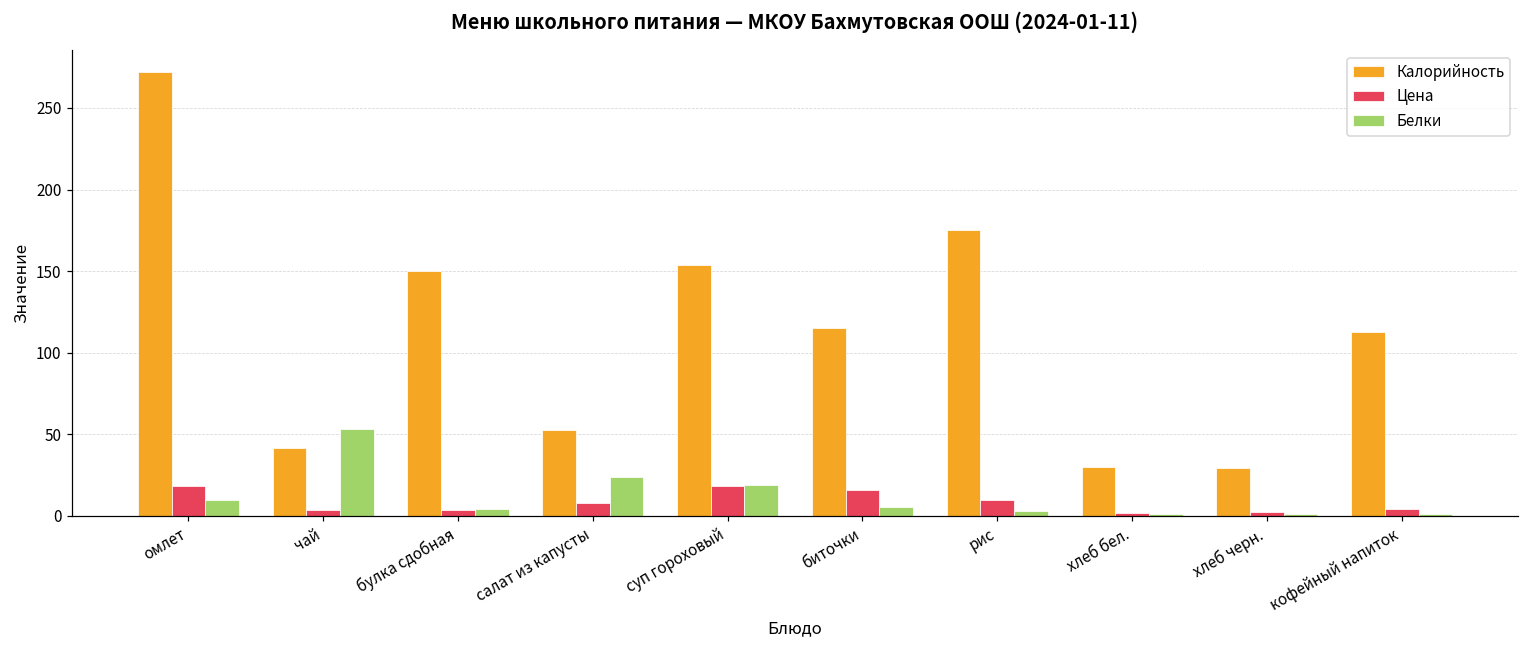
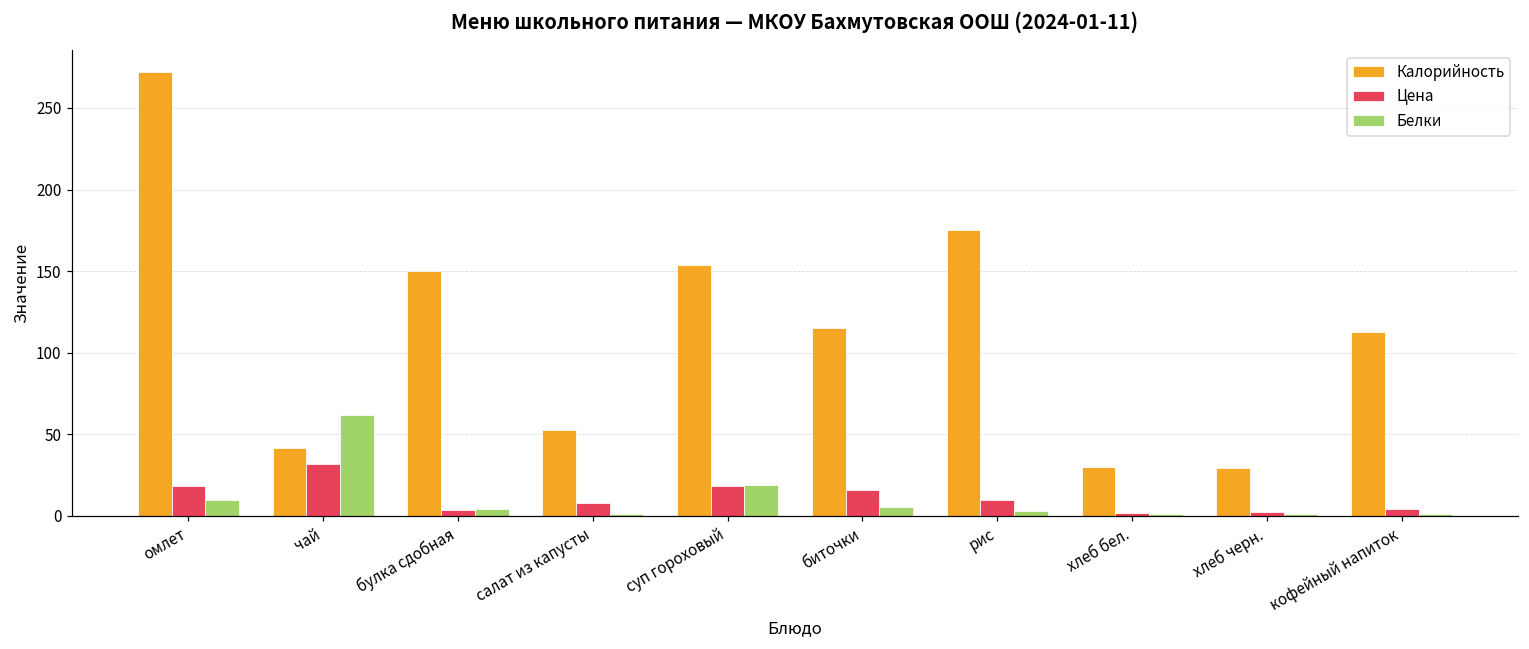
  {
    "Калорийность": {
      "омлет": 272,
      "чай": 42,
      "булка сдобная": 150,
      "салат из капусты": 53,
      "суп гороховый": 154,
      "биточки": 115,
      "рис": 175,
      "хлеб бел.": 30,
      "хлеб черн.": 29,
      "кофейный напиток": 113
    },
    "Цена": {
      "омлет": 19,
-     "чай": 4,
+     "чай": 32,
      "булка сдобная": 4,
      "салат из капусты": 8,
      "суп гороховый": 18,
      "биточки": 16,
      "рис": 10,
      "хлеб черн.": 2,
      "кофейный напиток": 4
    },
    "Белки": {
      "омлет": 9,
-     "чай": 53,
+     "чай": 62,
      "булка сдобная": 4,
-     "салат из капусты": 24,
+     "салат из капусты": 1,
      "суп гороховый": 19,
      "биточки": 5,
      "рис": 3
    }
  }
